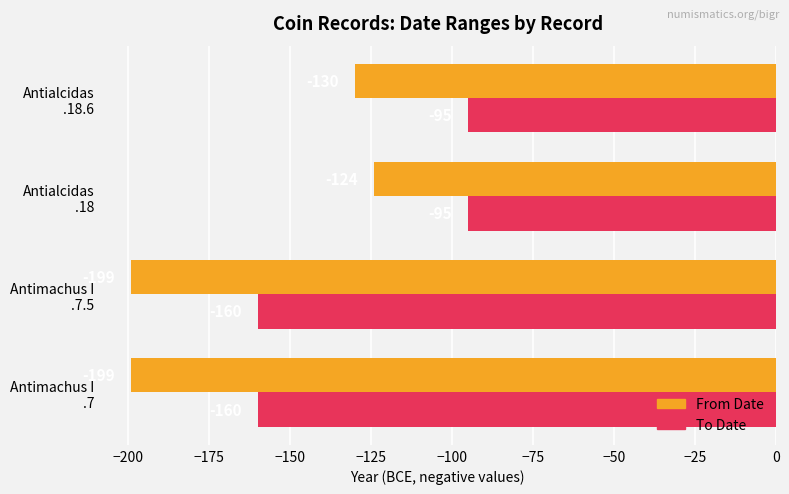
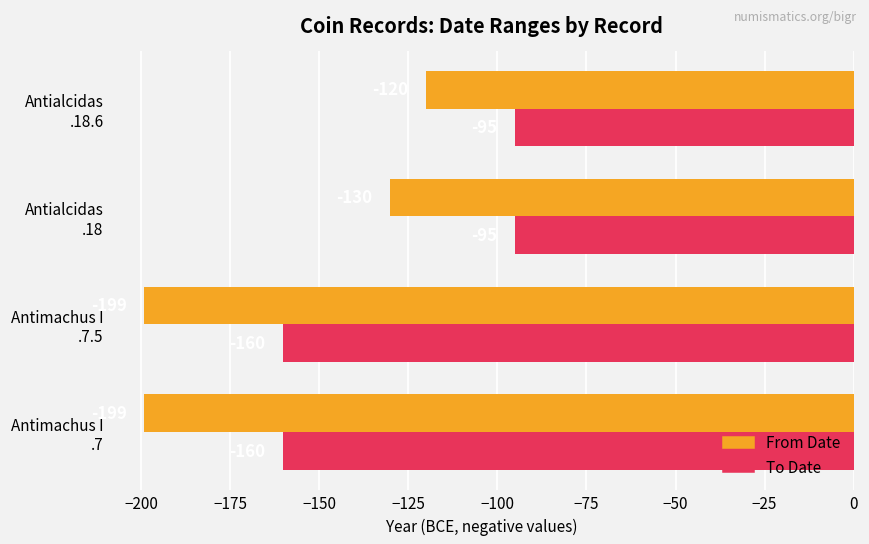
  {
    "From Date": {
-     "Antialcidas .18.6": -130,
-     "Antialcidas .18": -124,
+     "Antialcidas .18.6": -120,
+     "Antialcidas .18": -130,
      "Antimachus I .7.5": -199,
      "Antimachus I .7": -199
    },
    "To Date": {
      "Antialcidas .18.6": -95,
      "Antialcidas .18": -95,
      "Antimachus I .7.5": -160,
      "Antimachus I .7": -160
    }
  }
